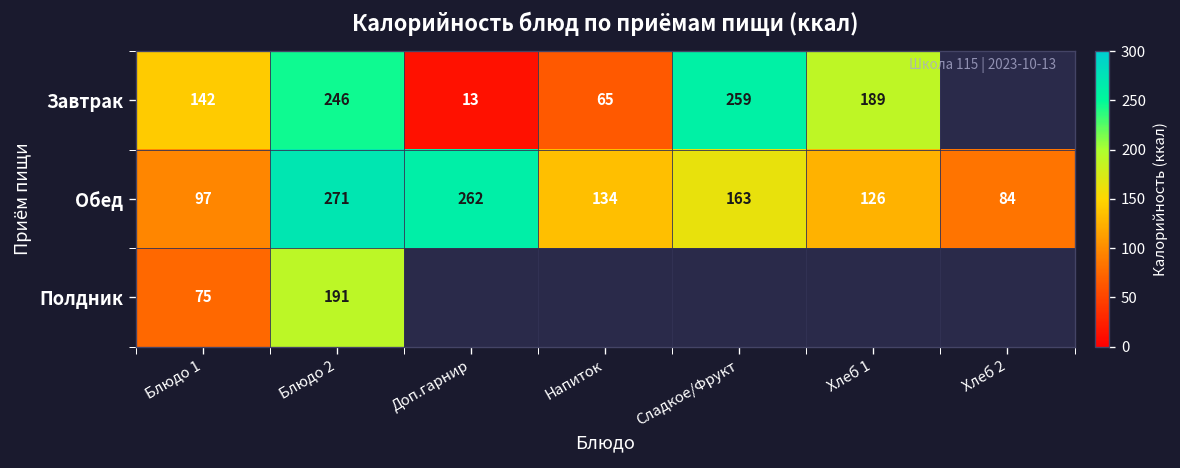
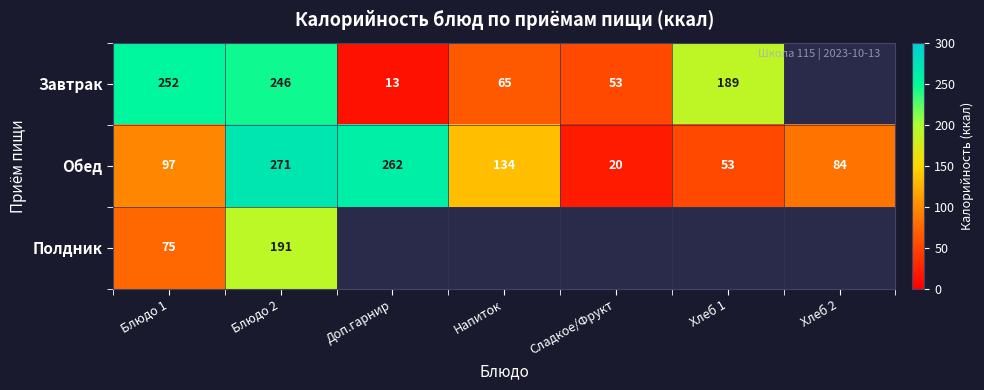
  {
    "Завтрак": {
-     "Блюдо 1": 142,
+     "Блюдо 1": 252,
      "Блюдо 2": 246,
      "Доп.гарнир": 13,
      "Напиток": 65,
-     "Сладкое/Фрукт": 259,
+     "Сладкое/Фрукт": 53,
      "Хлеб 1": 189
    },
    "Обед": {
      "Блюдо 1": 97,
      "Блюдо 2": 271,
      "Доп.гарнир": 262,
      "Напиток": 134,
-     "Сладкое/Фрукт": 163,
-     "Хлеб 1": 126,
+     "Сладкое/Фрукт": 20,
+     "Хлеб 1": 53,
      "Хлеб 2": 84
    },
    "Полдник": {
      "Блюдо 1": 75,
      "Блюдо 2": 191
    }
  }
